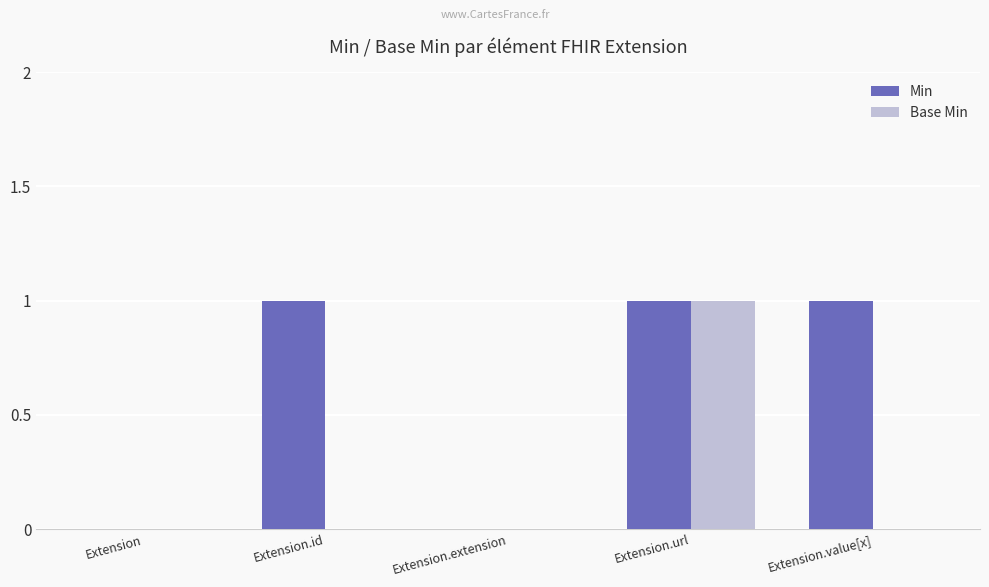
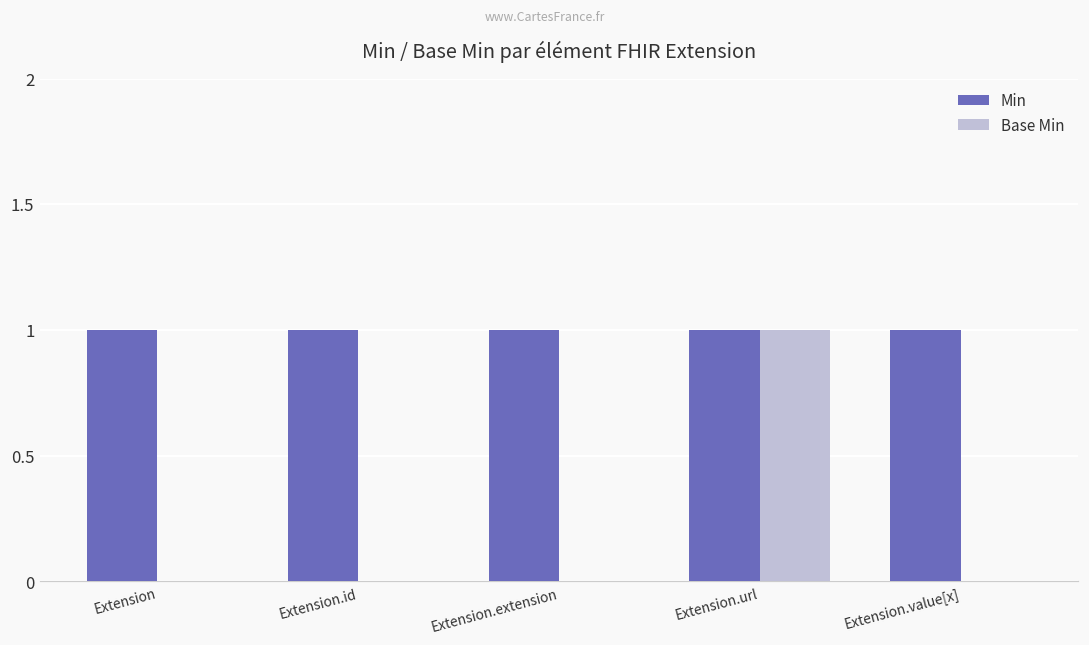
  {
    "Min": {
-     "Extension": 0,
+     "Extension": 1,
      "Extension.id": 1,
-     "Extension.extension": 0,
+     "Extension.extension": 1,
      "Extension.url": 1,
      "Extension.value[x]": 1
    },
    "Base Min": {
      "Extension": 0,
      "Extension.id": 0,
      "Extension.extension": 0,
      "Extension.url": 1,
      "Extension.value[x]": 0
    }
  }
